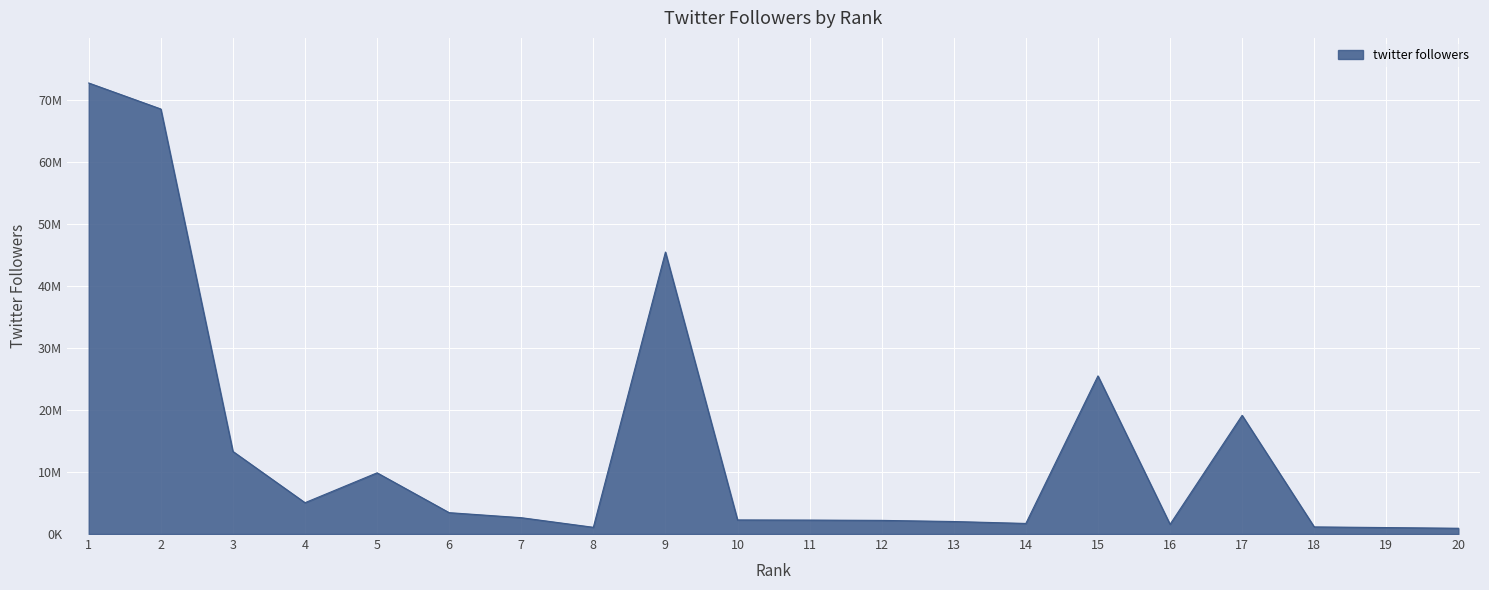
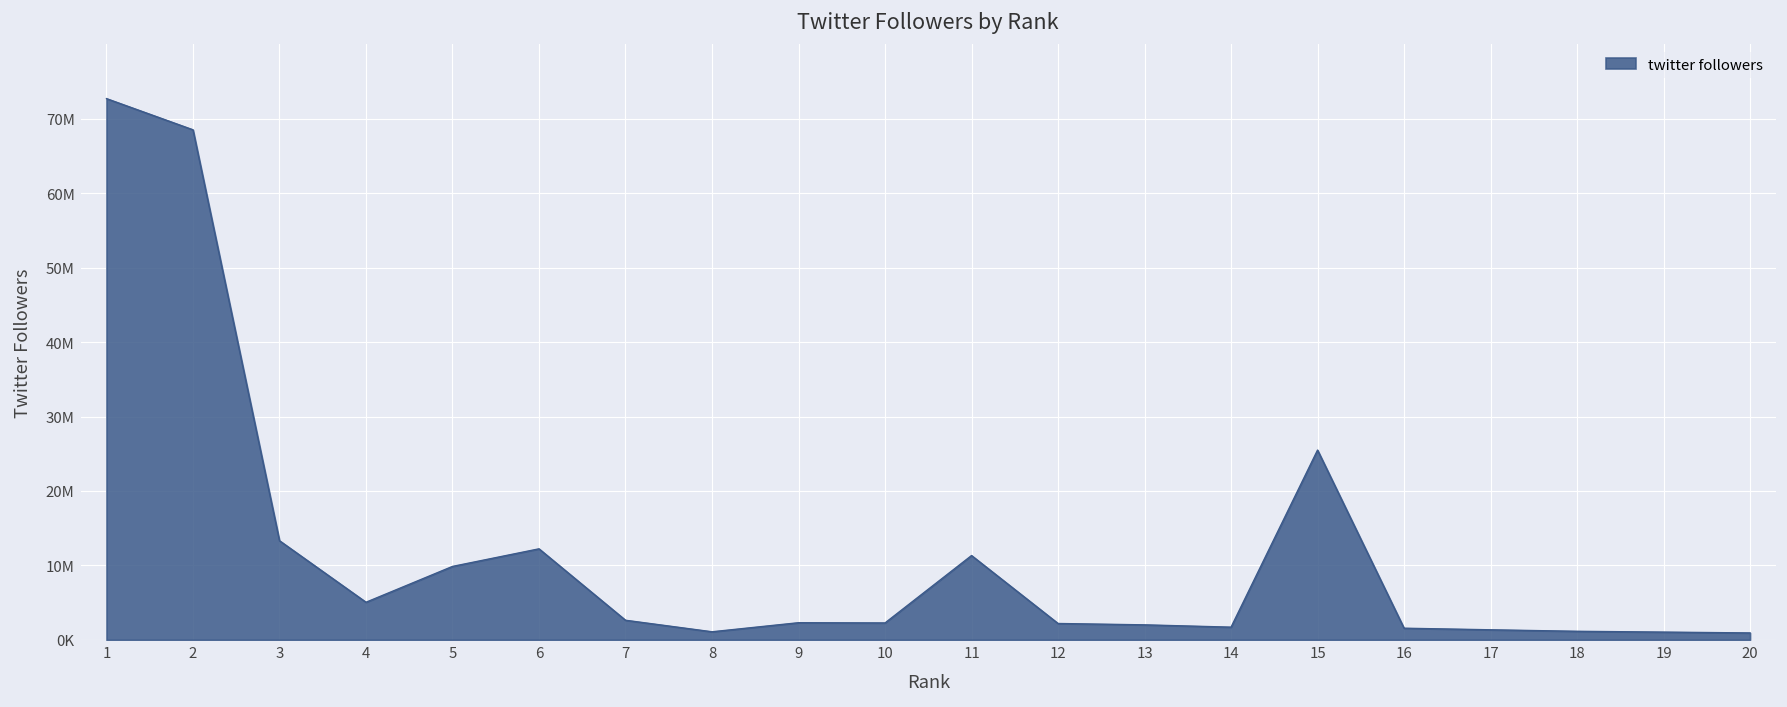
  {
    "1": 73000000,
    "2": 69000000,
    "3": 13000000,
    "4": 5000000,
    "5": 10000000,
-   "6": 3000000,
+   "6": 12000000,
    "7": 3000000,
    "8": 1000000,
-   "9": 45000000,
+   "9": 2000000,
    "10": 2000000,
-   "11": 2000000,
+   "11": 11000000,
    "12": 2000000,
    "13": 2000000,
    "14": 2000000,
    "15": 25000000,
    "16": 2000000,
-   "17": 19000000,
+   "17": 1000000,
    "18": 1000000,
    "19": 1000000,
    "20": 1000000
  }
